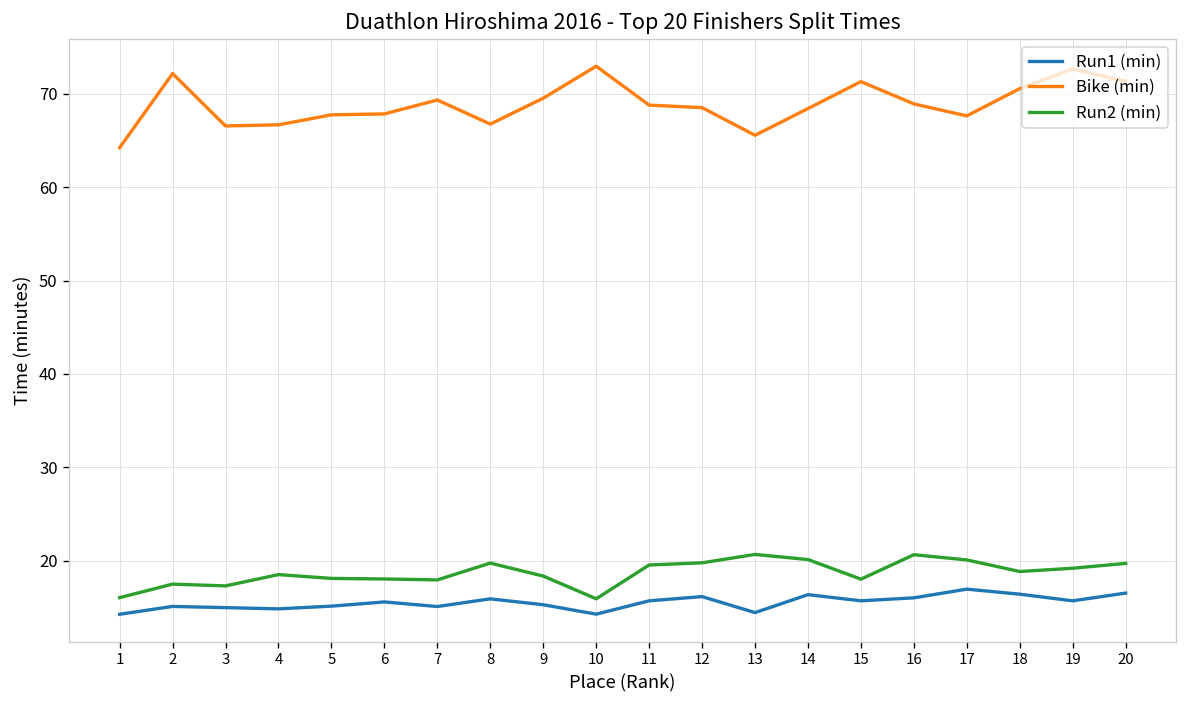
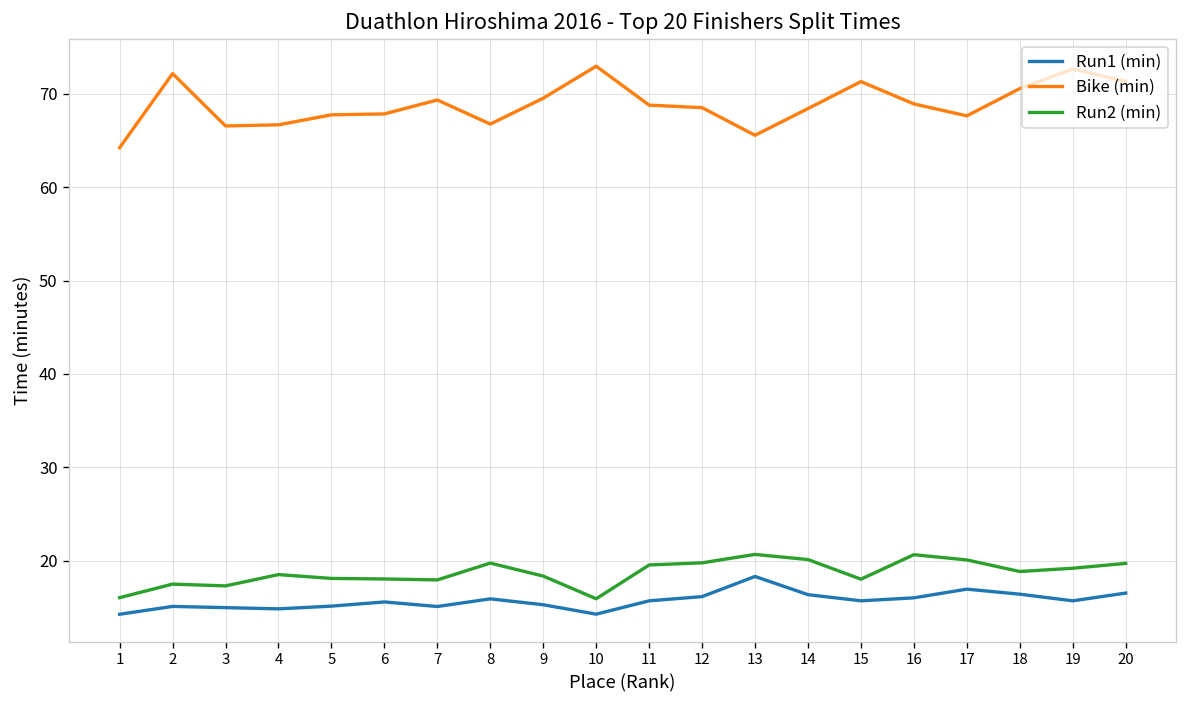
  {
    "Run1 (min)": {
      "1": 14,
      "2": 15,
      "3": 15,
      "4": 15,
      "5": 15,
      "6": 16,
      "7": 15,
      "8": 16,
      "9": 15,
      "10": 14,
      "11": 16,
      "12": 16,
-     "13": 14,
+     "13": 18,
      "14": 16,
      "15": 16,
      "16": 16,
      "17": 17,
      "18": 16,
      "19": 16,
      "20": 17
    },
    "Bike (min)": {
      "1": 64,
      "2": 72,
      "3": 67,
      "4": 67,
      "5": 68,
      "6": 68,
      "7": 69,
      "8": 67,
      "9": 70,
      "10": 73,
      "11": 69,
      "12": 69,
      "13": 66,
      "14": 68,
      "15": 71,
      "16": 69,
      "17": 68,
      "18": 71
    },
    "Run2 (min)": {
      "1": 16,
      "2": 17,
      "3": 17,
      "4": 19,
      "5": 18,
      "6": 18,
      "7": 18,
      "8": 20,
      "9": 18,
      "10": 16,
      "11": 20,
      "12": 20,
      "13": 21,
      "14": 20,
      "15": 18,
      "16": 21,
      "17": 20,
      "18": 19,
      "19": 19,
      "20": 20
    }
  }
